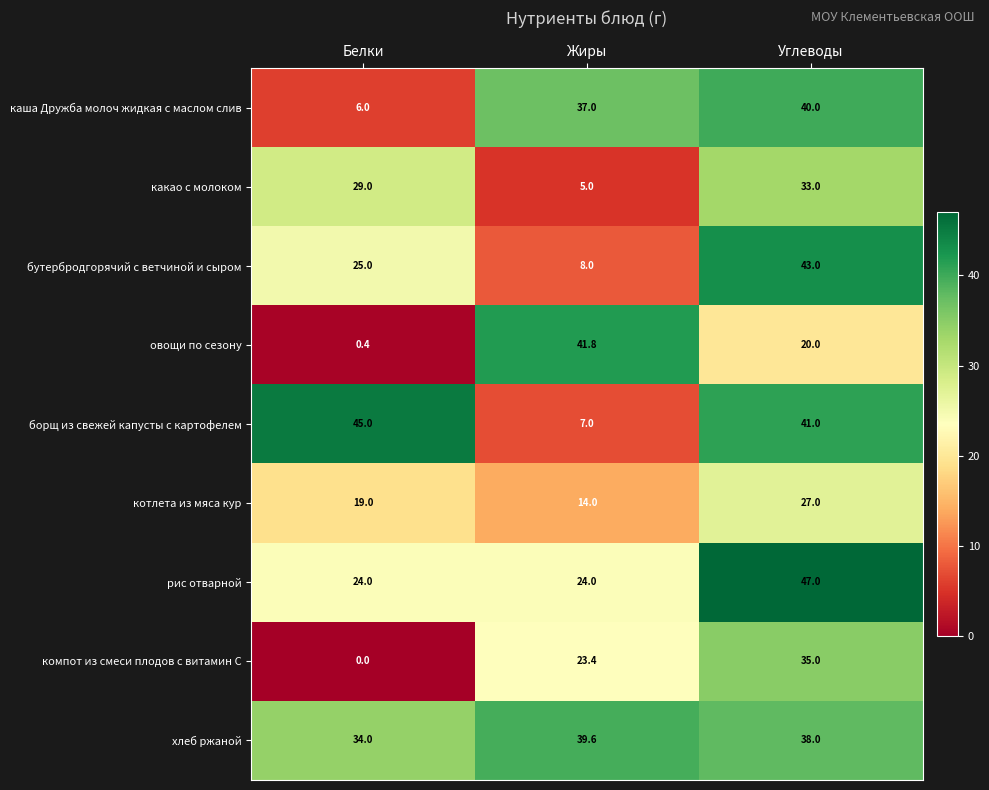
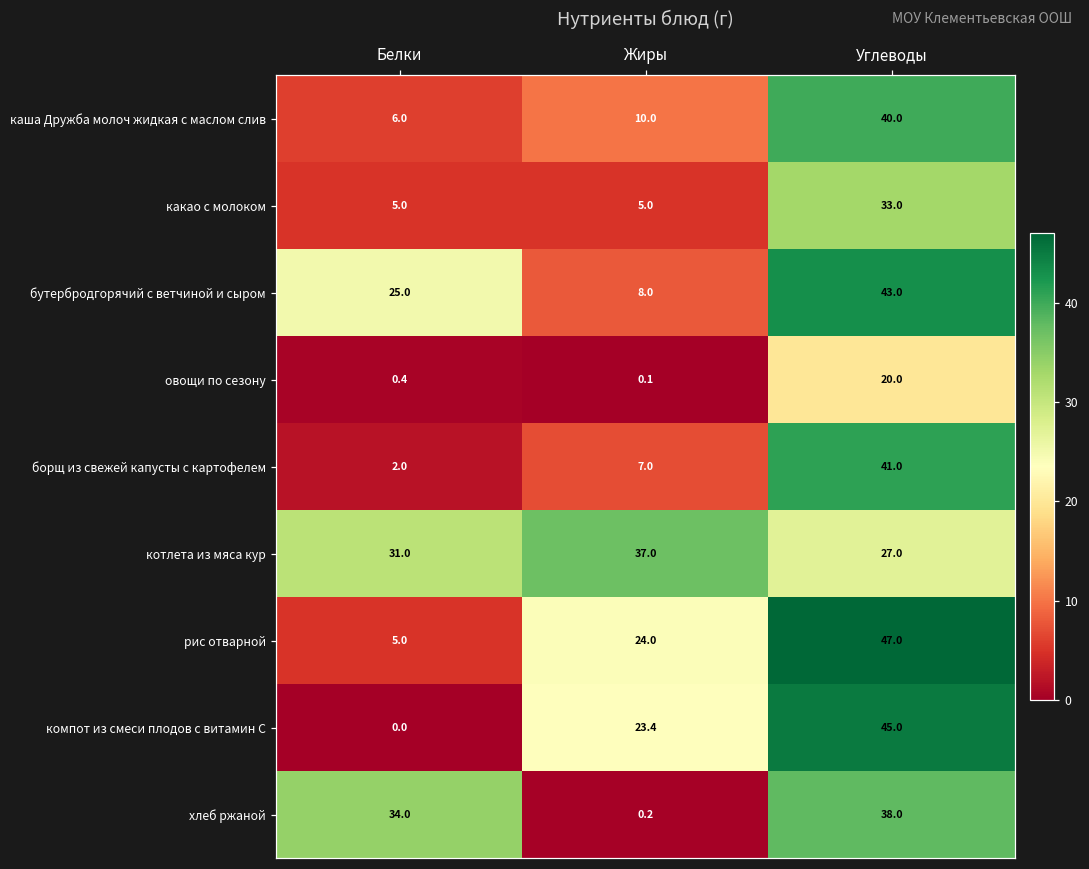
  {
    "каша Дружба молоч жидкая с маслом слив": {
      "Белки": 6.0,
-     "Жиры": 37.0,
+     "Жиры": 10.0,
      "Углеводы": 40.0
    },
    "какао с молоком": {
-     "Белки": 29.0,
+     "Белки": 5.0,
      "Жиры": 5.0,
      "Углеводы": 33.0
    },
    "бутербродгорячий с ветчиной и сыром": {
      "Белки": 25.0,
      "Жиры": 8.0,
      "Углеводы": 43.0
    },
    "овощи по сезону": {
      "Белки": 0.4,
-     "Жиры": 41.8,
+     "Жиры": 0.1,
      "Углеводы": 20.0
    },
    "борщ из свежей капусты с картофелем": {
-     "Белки": 45.0,
+     "Белки": 2.0,
      "Жиры": 7.0,
      "Углеводы": 41.0
    },
    "котлета из мяса кур": {
-     "Белки": 19.0,
-     "Жиры": 14.0,
+     "Белки": 31.0,
+     "Жиры": 37.0,
      "Углеводы": 27.0
    },
    "рис отварной": {
-     "Белки": 24.0,
+     "Белки": 5.0,
      "Жиры": 24.0,
      "Углеводы": 47.0
    },
    "компот из смеси плодов с витамин С": {
      "Белки": 0.0,
      "Жиры": 23.4,
-     "Углеводы": 35.0
+     "Углеводы": 45.0
    },
    "хлеб ржаной": {
      "Белки": 34.0,
-     "Жиры": 39.6,
+     "Жиры": 0.2,
      "Углеводы": 38.0
    }
  }
